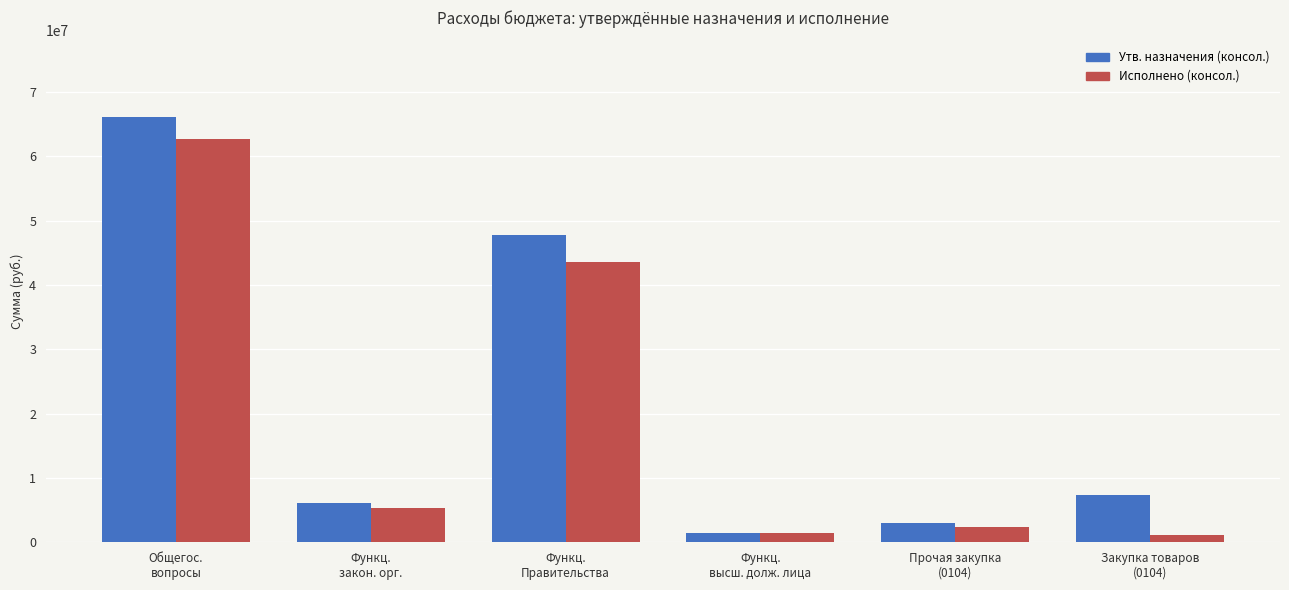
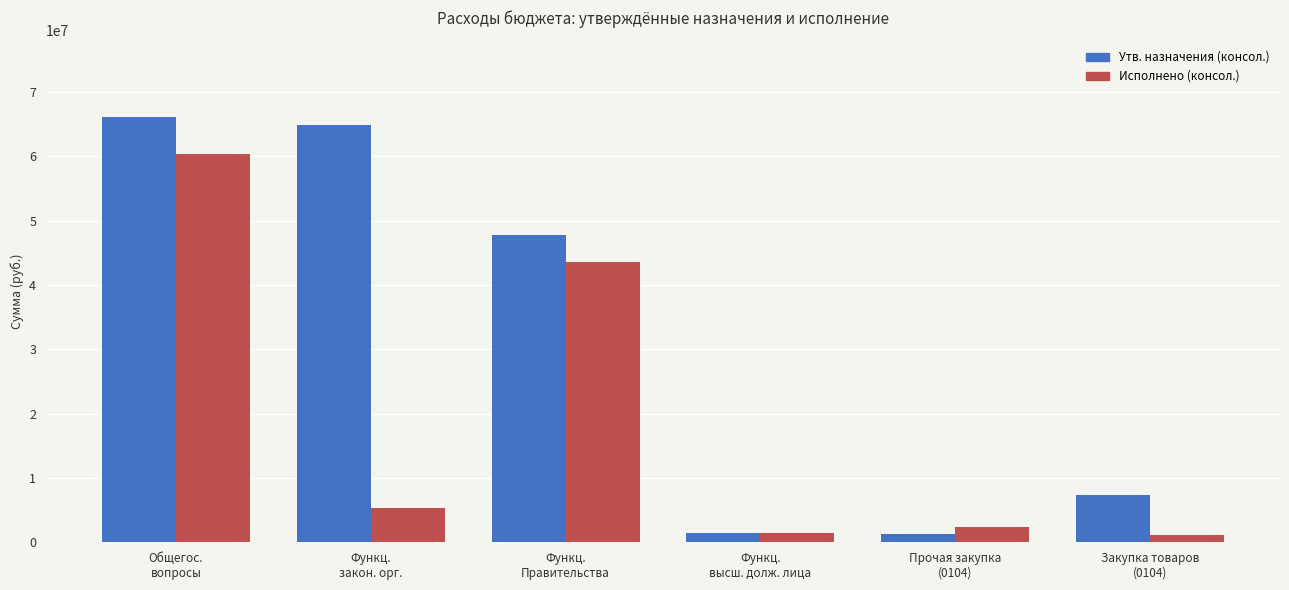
  {
    "Утв. назначения (консол.)": {
      "Общегос. вопросы": 66000000,
-     "Функц. закон. орг.": 6000000,
+     "Функц. закон. орг.": 65000000,
      "Функц. Правительства": 48000000,
      "Функц. высш. долж. лица": 1000000,
-     "Прочая закупка (0104)": 3000000,
+     "Прочая закупка (0104)": 1000000,
      "Закупка товаров (0104)": 7000000
    },
    "Исполнено (консол.)": {
-     "Общегос. вопросы": 63000000,
+     "Общегос. вопросы": 60000000,
      "Функц. закон. орг.": 5000000,
      "Функц. Правительства": 44000000,
      "Функц. высш. долж. лица": 1000000,
      "Прочая закупка (0104)": 2000000,
      "Закупка товаров (0104)": 1000000
    }
  }
